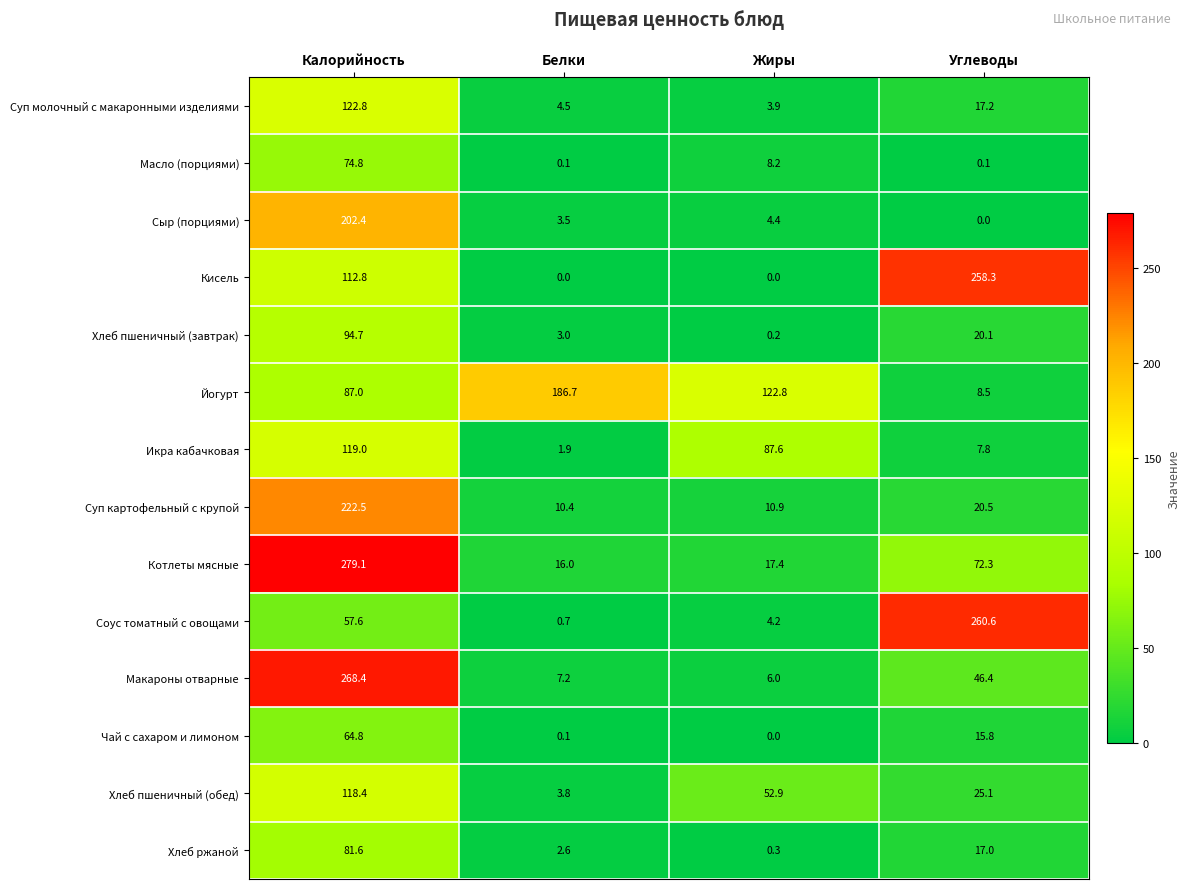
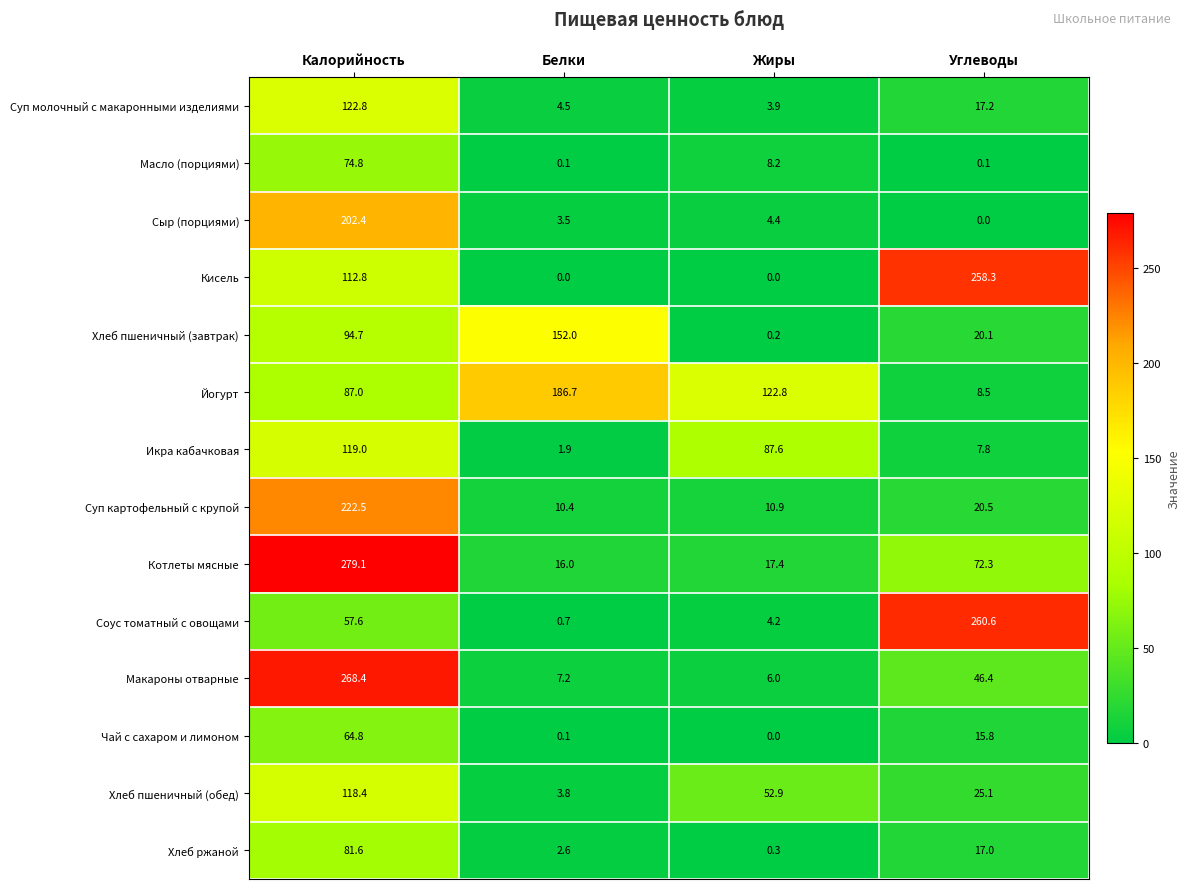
  {
    "Суп молочный с макаронными изделиями": {
      "Калорийность": 122.8,
      "Белки": 4.5,
      "Жиры": 3.9,
      "Углеводы": 17.2
    },
    "Масло (порциями)": {
      "Калорийность": 74.8,
      "Белки": 0.1,
      "Жиры": 8.2,
      "Углеводы": 0.1
    },
    "Сыр (порциями)": {
      "Калорийность": 202.4,
      "Белки": 3.5,
      "Жиры": 4.4,
      "Углеводы": 0.0
    },
    "Кисель": {
      "Калорийность": 112.8,
      "Белки": 0.0,
      "Жиры": 0.0,
      "Углеводы": 258.3
    },
    "Хлеб пшеничный (завтрак)": {
      "Калорийность": 94.7,
-     "Белки": 3.0,
+     "Белки": 152.0,
      "Жиры": 0.2,
      "Углеводы": 20.1
    },
    "Йогурт": {
      "Калорийность": 87.0,
      "Белки": 186.7,
      "Жиры": 122.8,
      "Углеводы": 8.5
    },
    "Икра кабачковая": {
      "Калорийность": 119.0,
      "Белки": 1.9,
      "Жиры": 87.6,
      "Углеводы": 7.8
    },
    "Суп картофельный с крупой": {
      "Калорийность": 222.5,
      "Белки": 10.4,
      "Жиры": 10.9,
      "Углеводы": 20.5
    },
    "Котлеты мясные": {
      "Калорийность": 279.1,
      "Белки": 16.0,
      "Жиры": 17.4,
      "Углеводы": 72.3
    },
    "Соус томатный с овощами": {
      "Калорийность": 57.6,
      "Белки": 0.7,
      "Жиры": 4.2,
      "Углеводы": 260.6
    },
    "Макароны отварные": {
      "Калорийность": 268.4,
      "Белки": 7.2,
      "Жиры": 6.0,
      "Углеводы": 46.4
    },
    "Чай с сахаром и лимоном": {
      "Калорийность": 64.8,
      "Белки": 0.1,
      "Жиры": 0.0,
      "Углеводы": 15.8
    },
    "Хлеб пшеничный (обед)": {
      "Калорийность": 118.4,
      "Белки": 3.8,
      "Жиры": 52.9,
      "Углеводы": 25.1
    },
    "Хлеб ржаной": {
      "Калорийность": 81.6,
      "Белки": 2.6,
      "Жиры": 0.3,
      "Углеводы": 17.0
    }
  }
